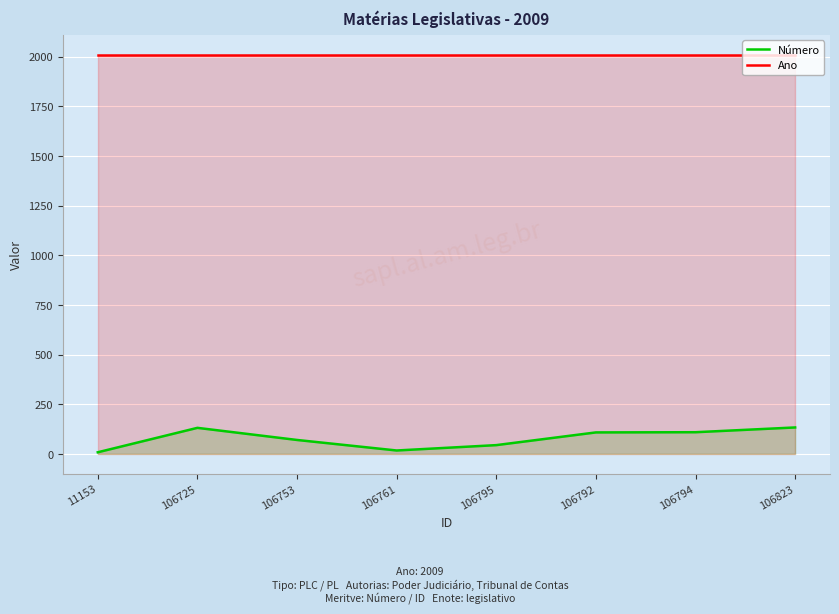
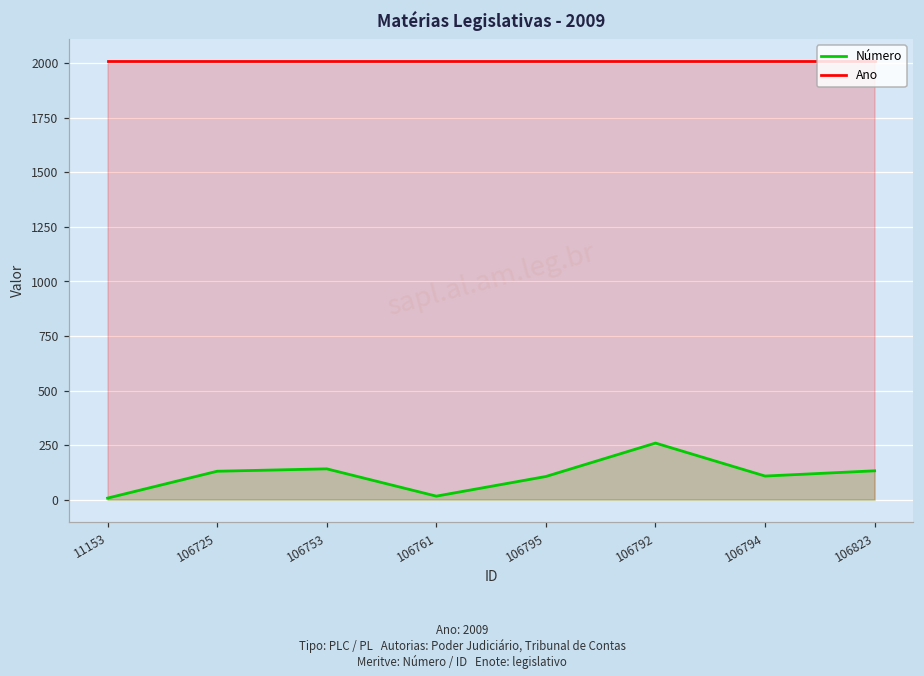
  {
    "Número": {
      "11153": 10,
      "106725": 130,
-     "106753": 70,
+     "106753": 140,
      "106761": 20,
-     "106795": 40,
-     "106792": 110,
+     "106795": 110,
+     "106792": 260,
      "106794": 110,
      "106823": 130
    },
    "Ano": {
      "11153": 2010,
      "106725": 2010,
      "106753": 2010,
      "106761": 2010,
      "106795": 2010,
      "106792": 2010,
      "106794": 2010
    }
  }
